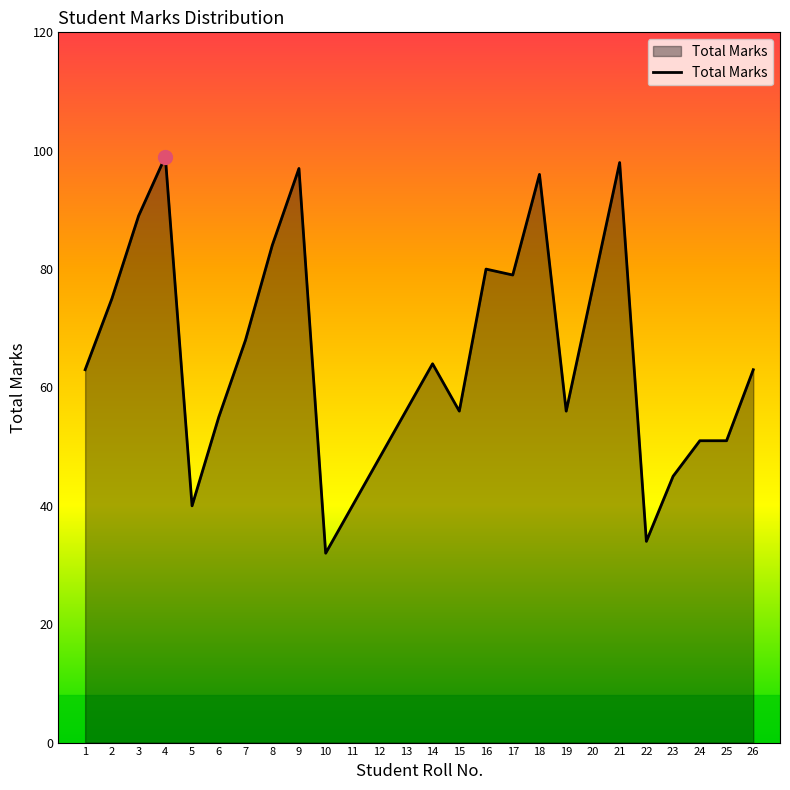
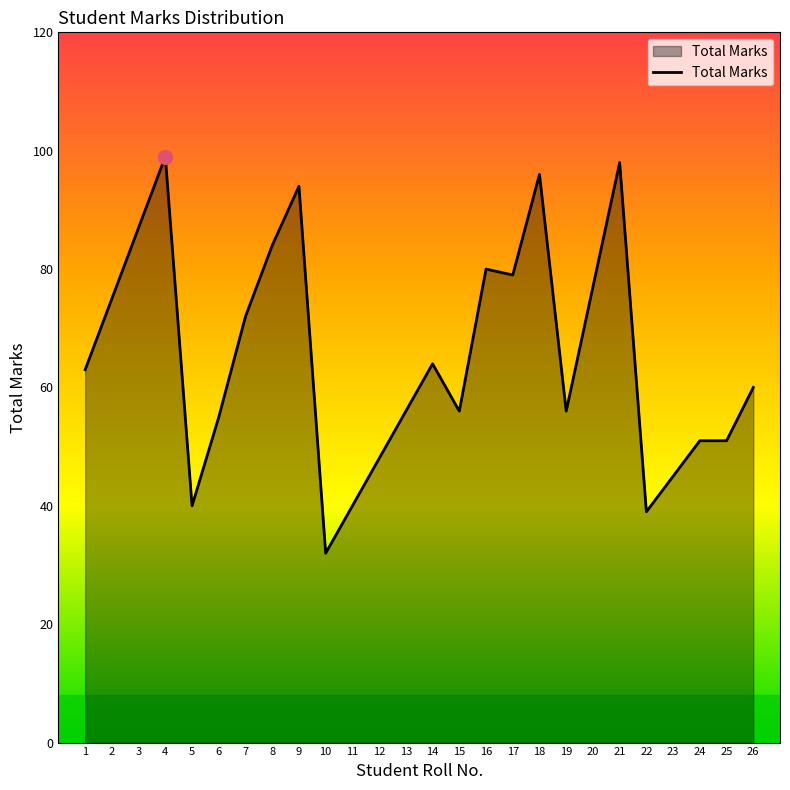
  {
    "Total Marks": {
      "1": 63,
      "2": 75,
-     "3": 89,
+     "3": 87,
      "5": 40,
      "6": 55,
-     "7": 68,
+     "7": 72,
      "8": 84,
-     "9": 97,
+     "9": 94,
      "10": 32,
      "11": 40,
      "12": 48,
      "13": 56,
      "14": 64,
      "15": 56,
      "16": 80,
      "17": 79,
      "18": 96,
      "19": 56,
      "20": 77,
      "21": 98,
-     "22": 34,
+     "22": 39,
      "23": 45,
      "24": 51,
      "25": 51,
-     "26": 63
+     "26": 60
    }
  }
